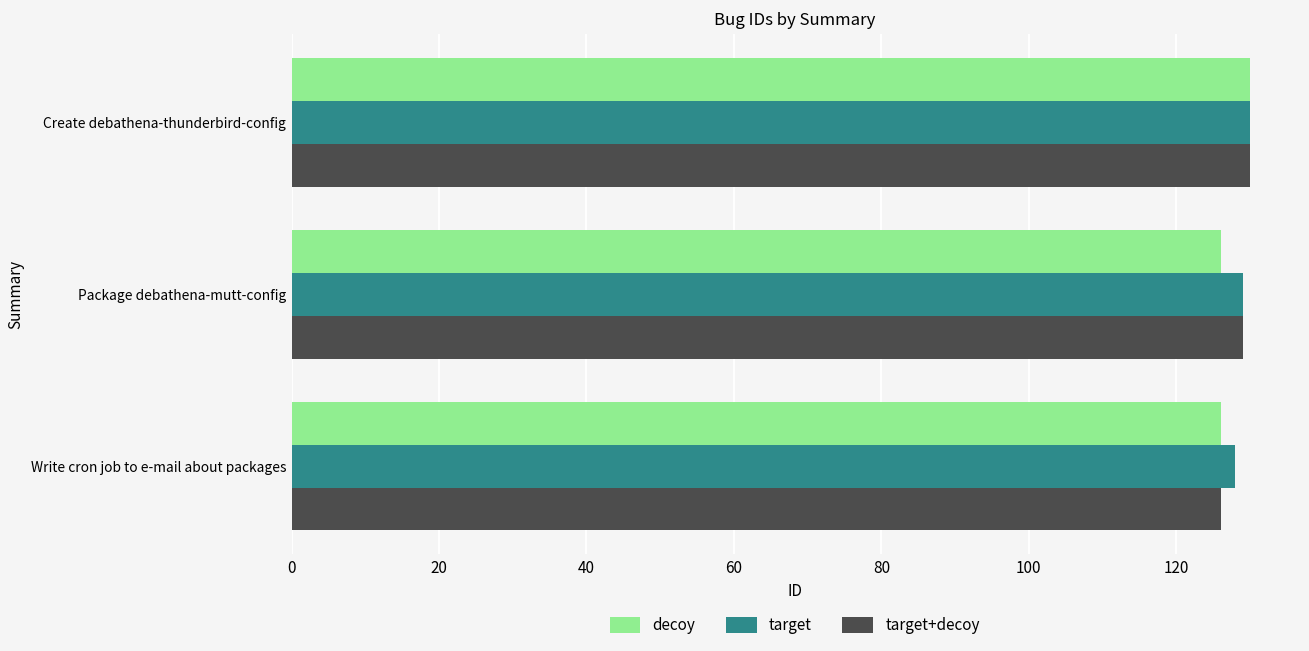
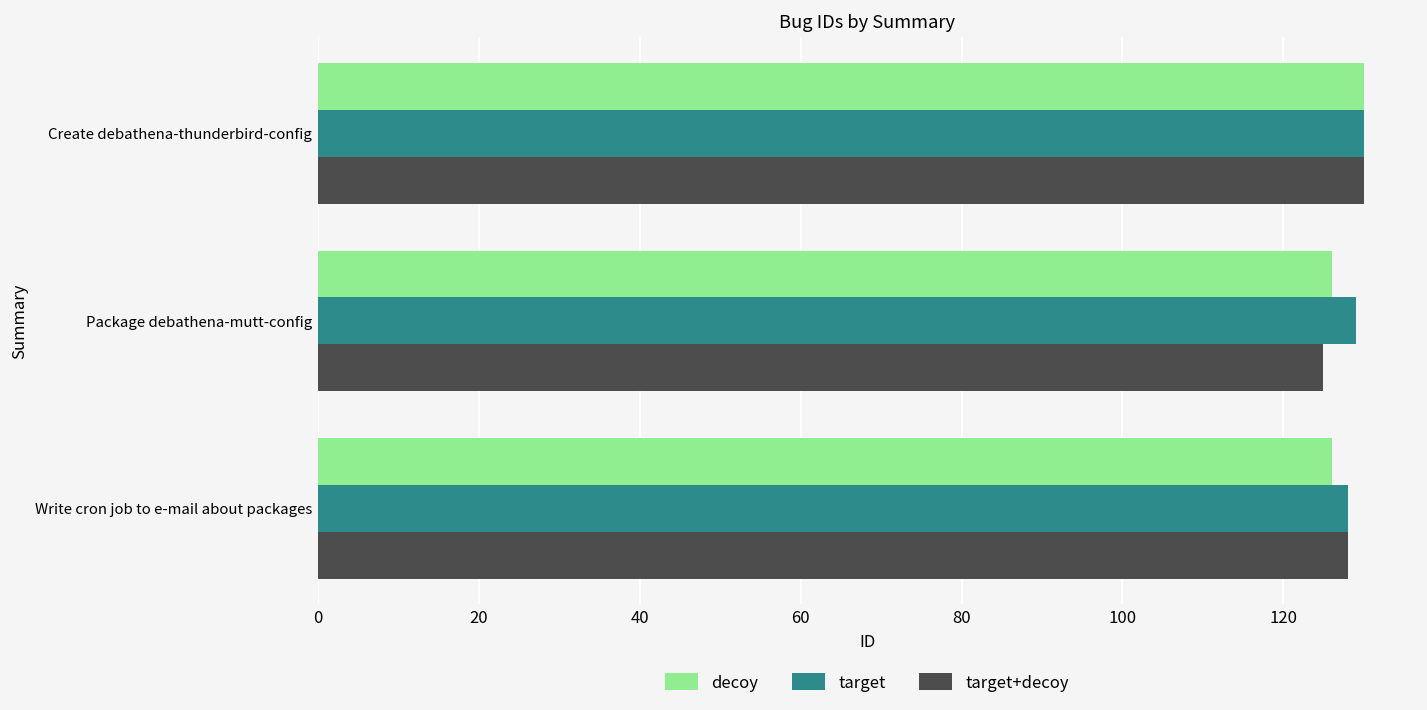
  {
    "decoy": {
      "Create debathena-thunderbird-config": 130,
      "Package debathena-mutt-config": 126,
      "Write cron job to e-mail about packages": 126
    },
    "target": {
      "Create debathena-thunderbird-config": 130,
      "Package debathena-mutt-config": 129,
      "Write cron job to e-mail about packages": 128
    },
    "target+decoy": {
      "Create debathena-thunderbird-config": 130,
-     "Package debathena-mutt-config": 129,
-     "Write cron job to e-mail about packages": 126
+     "Package debathena-mutt-config": 125,
+     "Write cron job to e-mail about packages": 128
    }
  }
